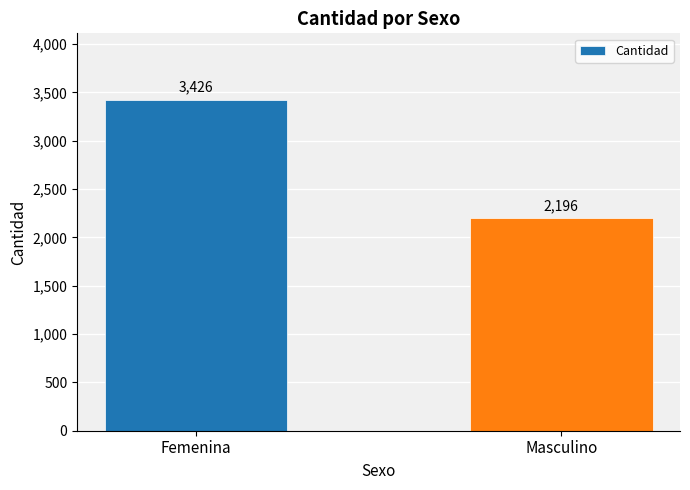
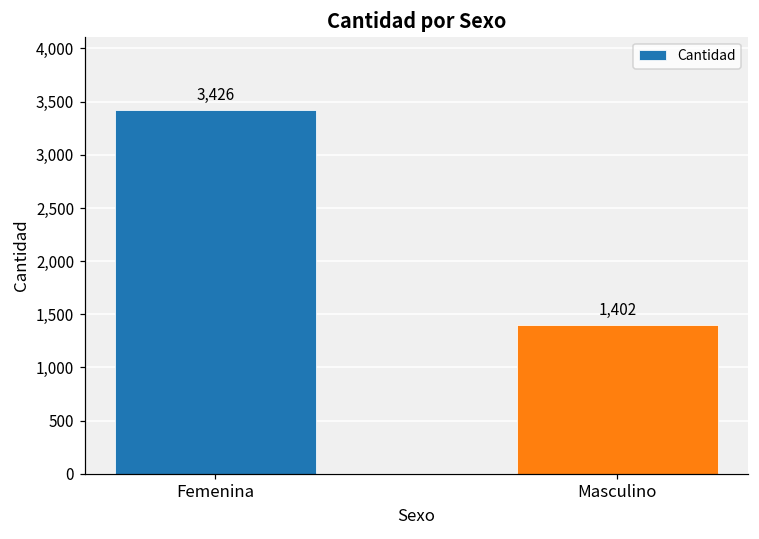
  {
    "Femenina": "3,426",
-   "Masculino": "2,196"
+   "Masculino": "1,402"
  }
